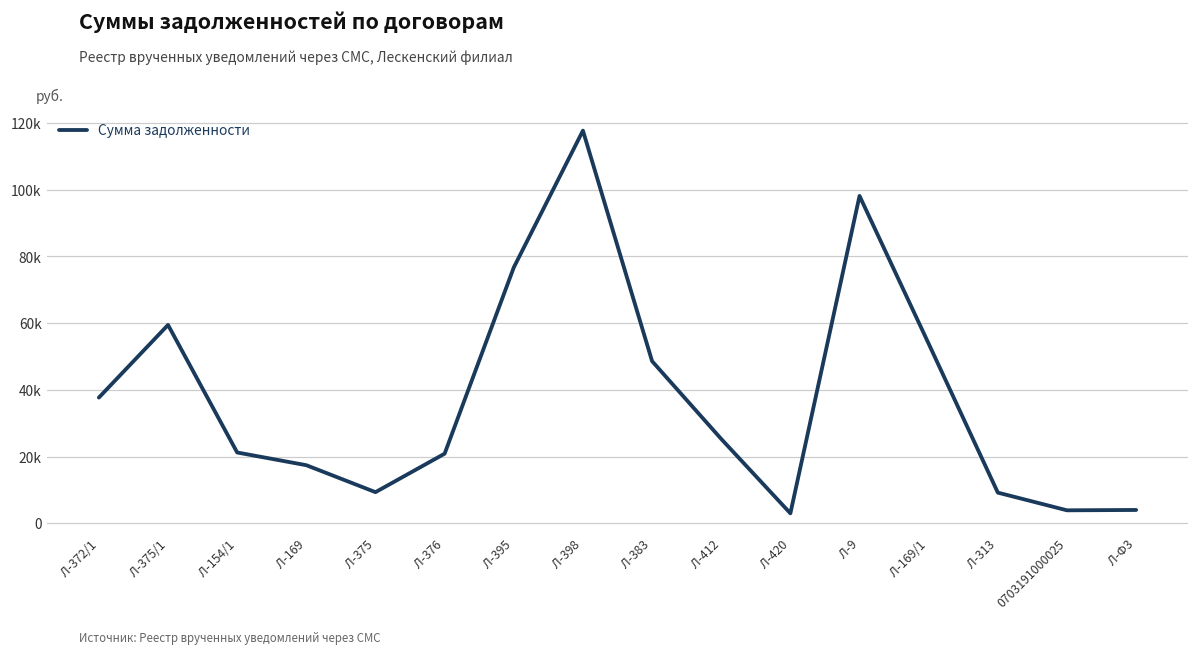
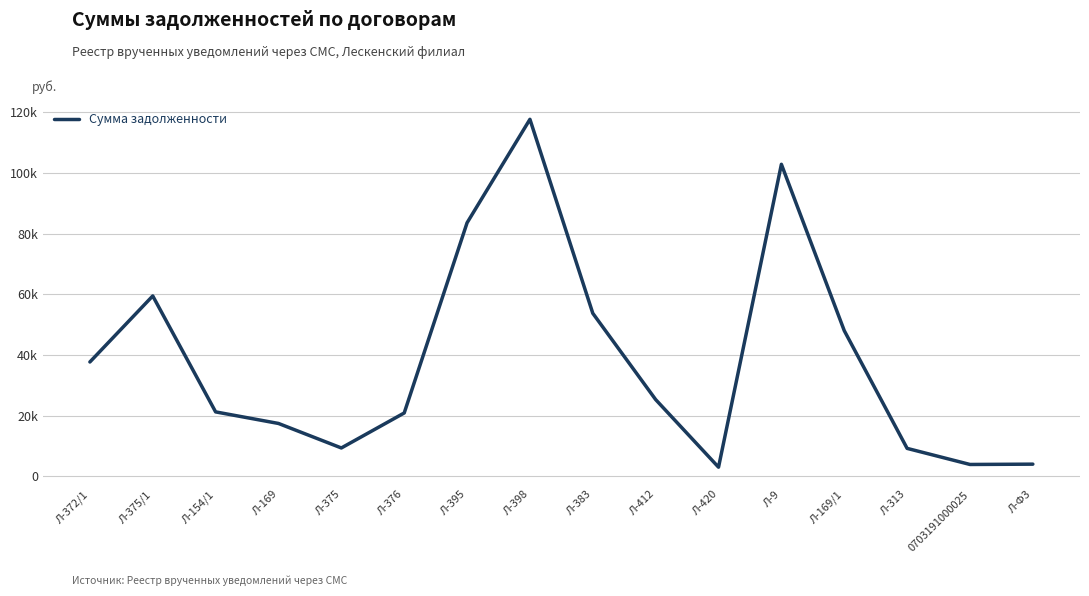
  {
    "Л-372/1": 38000,
    "Л-375/1": 59000,
    "Л-154/1": 21000,
    "Л-169": 17000,
    "Л-375": 9000,
    "Л-376": 21000,
-   "Л-395": 77000,
+   "Л-395": 84000,
    "Л-398": 118000,
-   "Л-383": 49000,
+   "Л-383": 54000,
    "Л-412": 25000,
    "Л-420": 3000,
-   "Л-9": 98000,
-   "Л-169/1": 54000,
+   "Л-9": 103000,
+   "Л-169/1": 48000,
    "Л-313": 9000,
    "0703191000025": 4000,
    "Л-Ф3": 4000
  }
